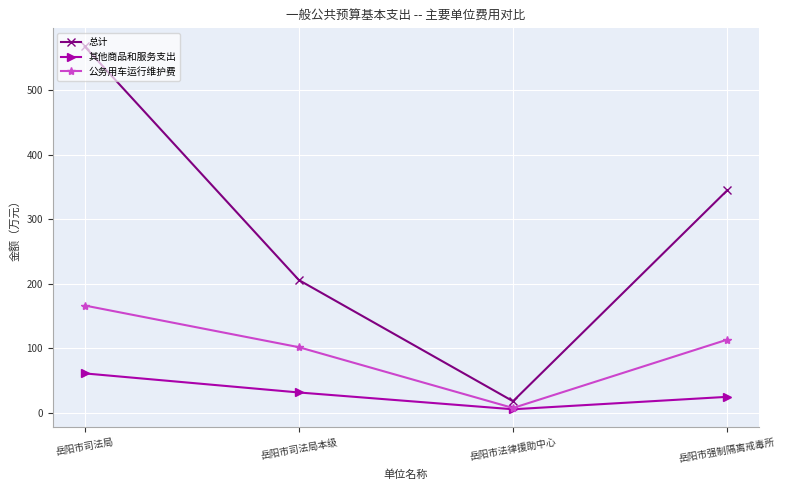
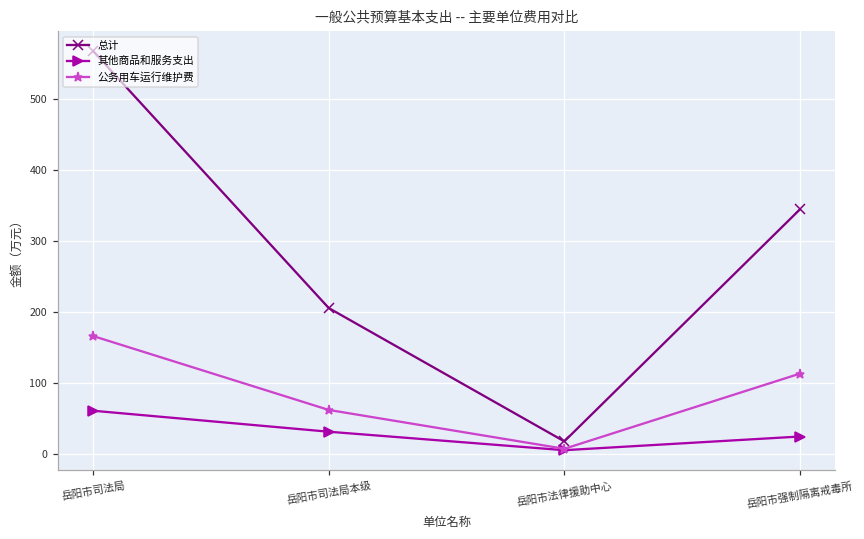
  {
    "公务用车运行维护费": {
      "岳阳市司法局": 170,
-     "岳阳市司法局本级": 100,
+     "岳阳市司法局本级": 60,
      "岳阳市强制隔离戒毒所": 110
    }
  }
